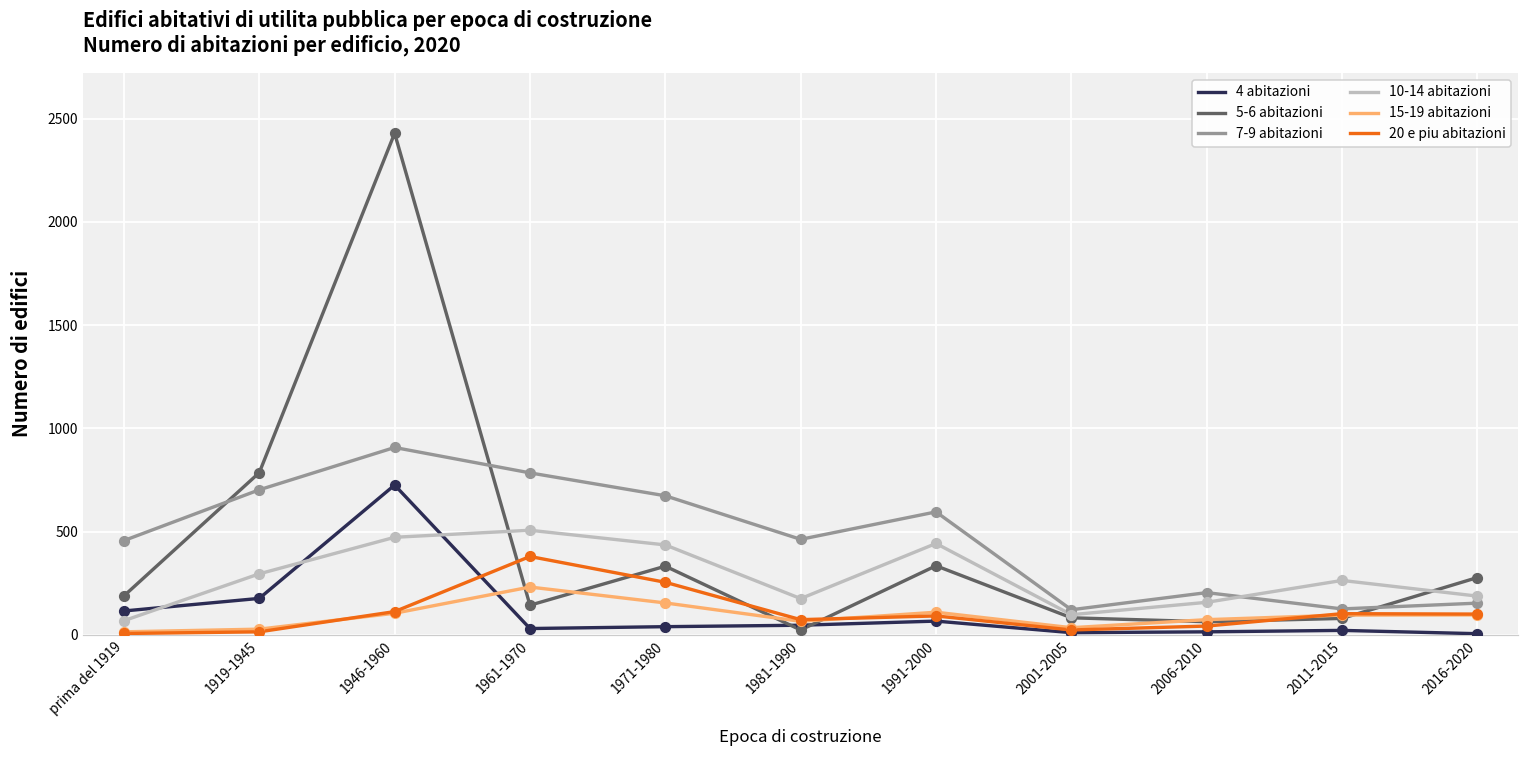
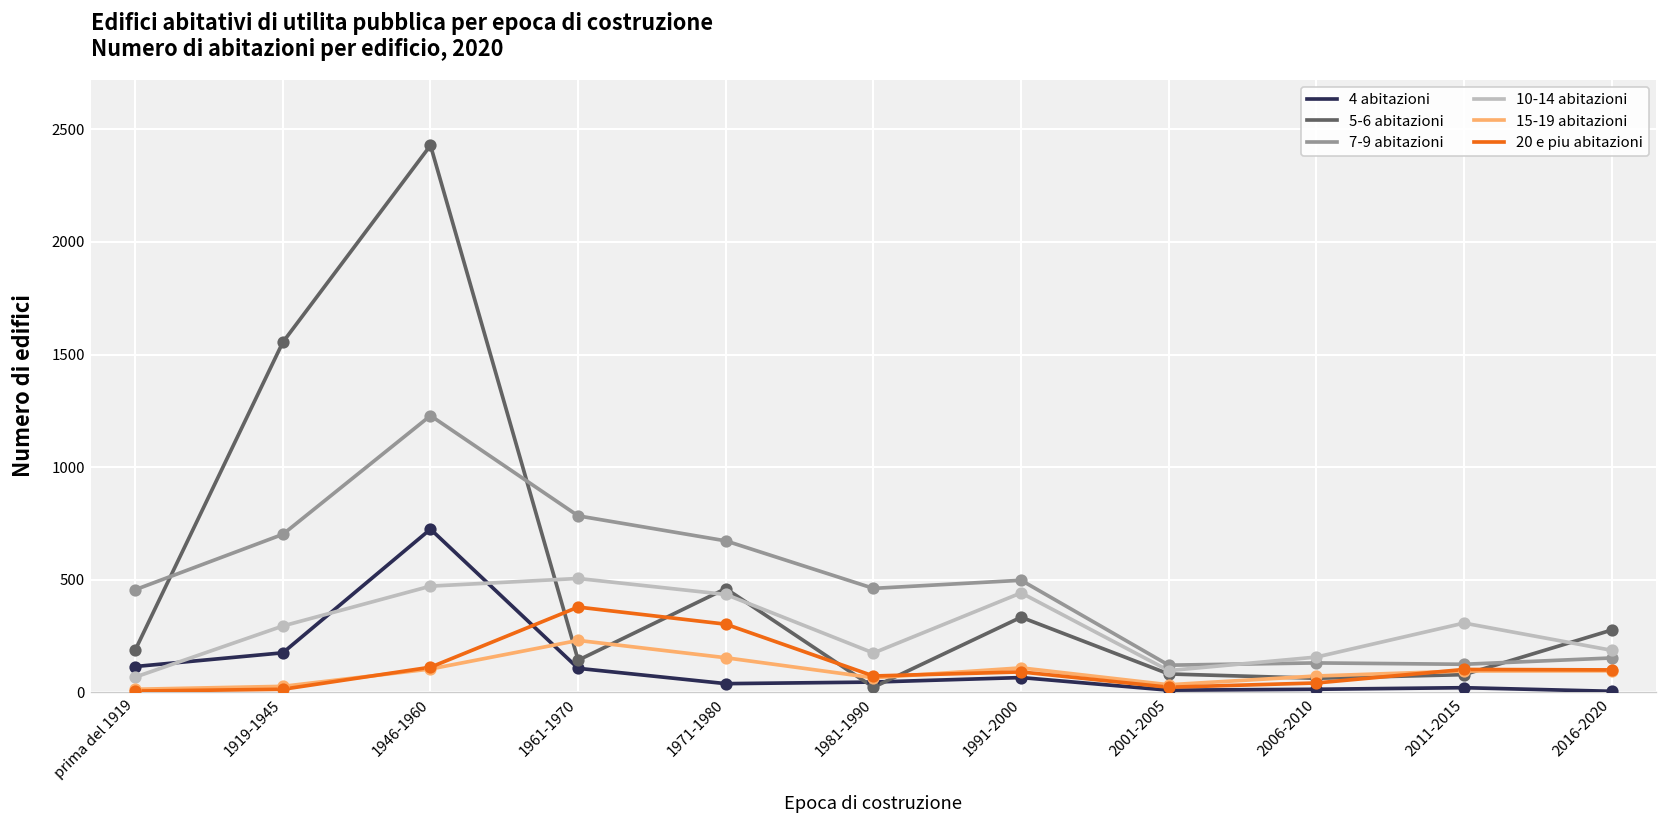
  {
    "4 abitazioni": {
      "prima del 1919": 120,
      "1919-1945": 180,
      "1946-1960": 730,
-     "1961-1970": 30,
+     "1961-1970": 110,
      "1971-1980": 40,
      "1981-1990": 50,
      "1991-2000": 70,
      "2006-2010": 10,
      "2011-2015": 20,
      "2016-2020": 10
    },
    "5-6 abitazioni": {
      "prima del 1919": 190,
-     "1919-1945": 790,
+     "1919-1945": 1560,
      "1946-1960": 2430,
      "1961-1970": 140,
-     "1971-1980": 330,
+     "1971-1980": 460,
      "1981-1990": 20,
      "1991-2000": 330,
      "2001-2005": 80,
      "2011-2015": 80,
      "2016-2020": 280
    },
    "7-9 abitazioni": {
      "prima del 1919": 460,
      "1919-1945": 700,
-     "1946-1960": 910,
+     "1946-1960": 1230,
      "1961-1970": 780,
      "1971-1980": 670,
      "1981-1990": 460,
-     "1991-2000": 600,
+     "1991-2000": 500,
      "2001-2005": 120,
-     "2006-2010": 200,
+     "2006-2010": 130,
      "2011-2015": 130,
      "2016-2020": 150
    },
    "10-14 abitazioni": {
      "prima del 1919": 70,
      "1919-1945": 300,
      "1946-1960": 470,
      "1961-1970": 510,
      "1971-1980": 440,
      "1981-1990": 180,
      "1991-2000": 440,
      "2001-2005": 100,
      "2006-2010": 160,
-     "2011-2015": 260,
+     "2011-2015": 310,
      "2016-2020": 190
    },
    "15-19 abitazioni": {
      "1961-1970": 230,
      "1971-1980": 150,
      "1991-2000": 110
    },
    "20 e piu abitazioni": {
      "1961-1970": 380,
-     "1971-1980": 250,
+     "1971-1980": 300,
      "1991-2000": 90,
      "2006-2010": 40
    }
  }
